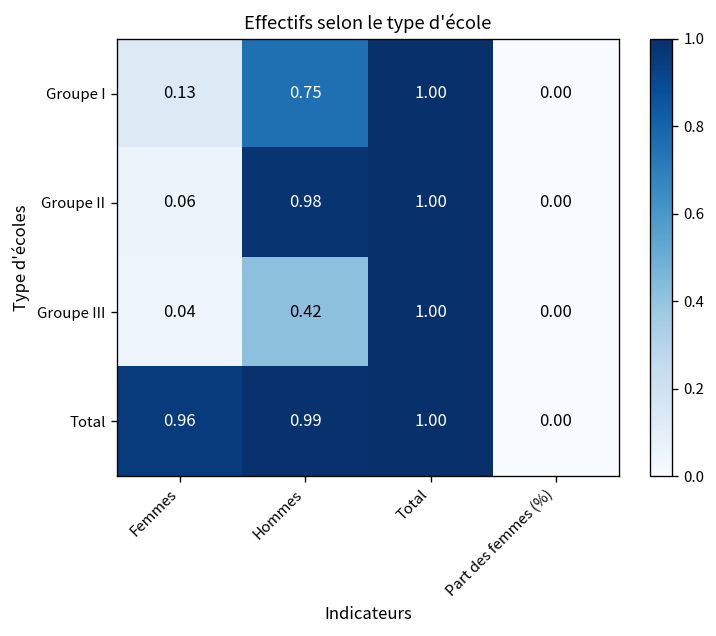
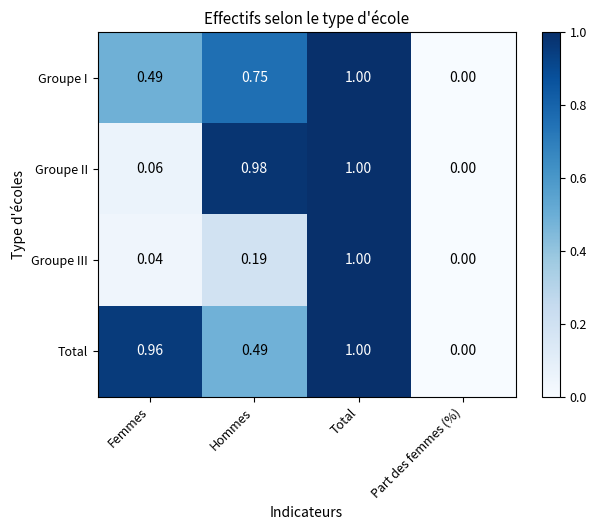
  {
    "Groupe I": {
-     "Femmes": 0.13,
+     "Femmes": 0.49,
      "Hommes": 0.75,
      "Total": 1.00,
      "Part des femmes (%)": 0.00
    },
    "Groupe II": {
      "Femmes": 0.06,
      "Hommes": 0.98,
      "Total": 1.00,
      "Part des femmes (%)": 0.00
    },
    "Groupe III": {
      "Femmes": 0.04,
-     "Hommes": 0.42,
+     "Hommes": 0.19,
      "Total": 1.00,
      "Part des femmes (%)": 0.00
    },
    "Total": {
      "Femmes": 0.96,
-     "Hommes": 0.99,
+     "Hommes": 0.49,
      "Total": 1.00,
      "Part des femmes (%)": 0.00
    }
  }
